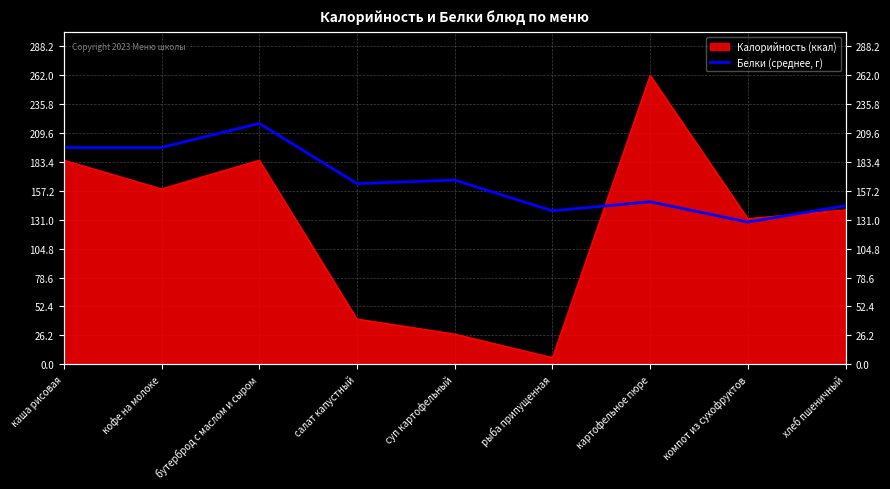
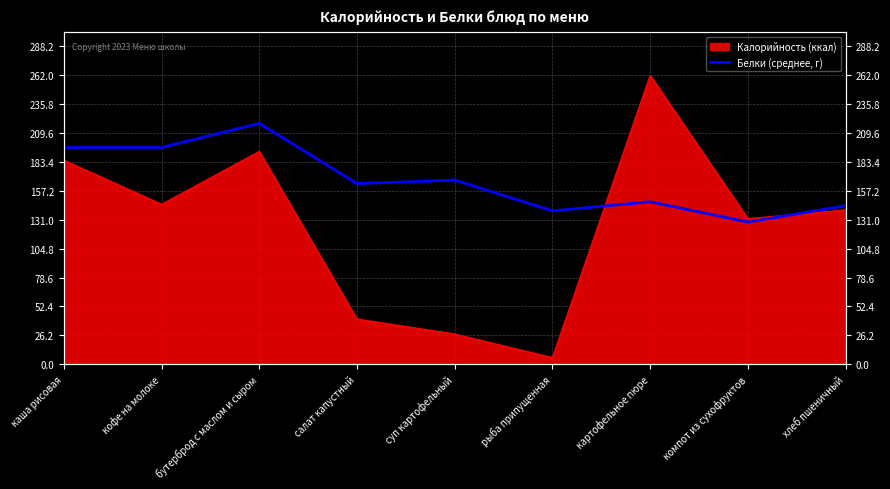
  {
    "Калорийность (ккал)": {
      "каша рисовая": 185,
-     "кофе на молоке": 159,
-     "бутерброд с маслом и сыром": 185,
+     "кофе на молоке": 145,
+     "бутерброд с маслом и сыром": 193,
      "салат капустный": 41,
      "суп картофельный": 27,
      "рыба припущенная": 6,
      "картофельное пюре": 262,
      "компот из сухофруктов": 132,
      "хлеб пшеничный": 140
    },
    "Белки (среднее, г)": {
      "каша рисовая": 197,
      "кофе на молоке": 197,
      "бутерброд с маслом и сыром": 218,
      "салат капустный": 164,
      "суп картофельный": 167,
      "рыба припущенная": 139,
      "картофельное пюре": 147,
      "компот из сухофруктов": 129,
      "хлеб пшеничный": 144
    }
  }
